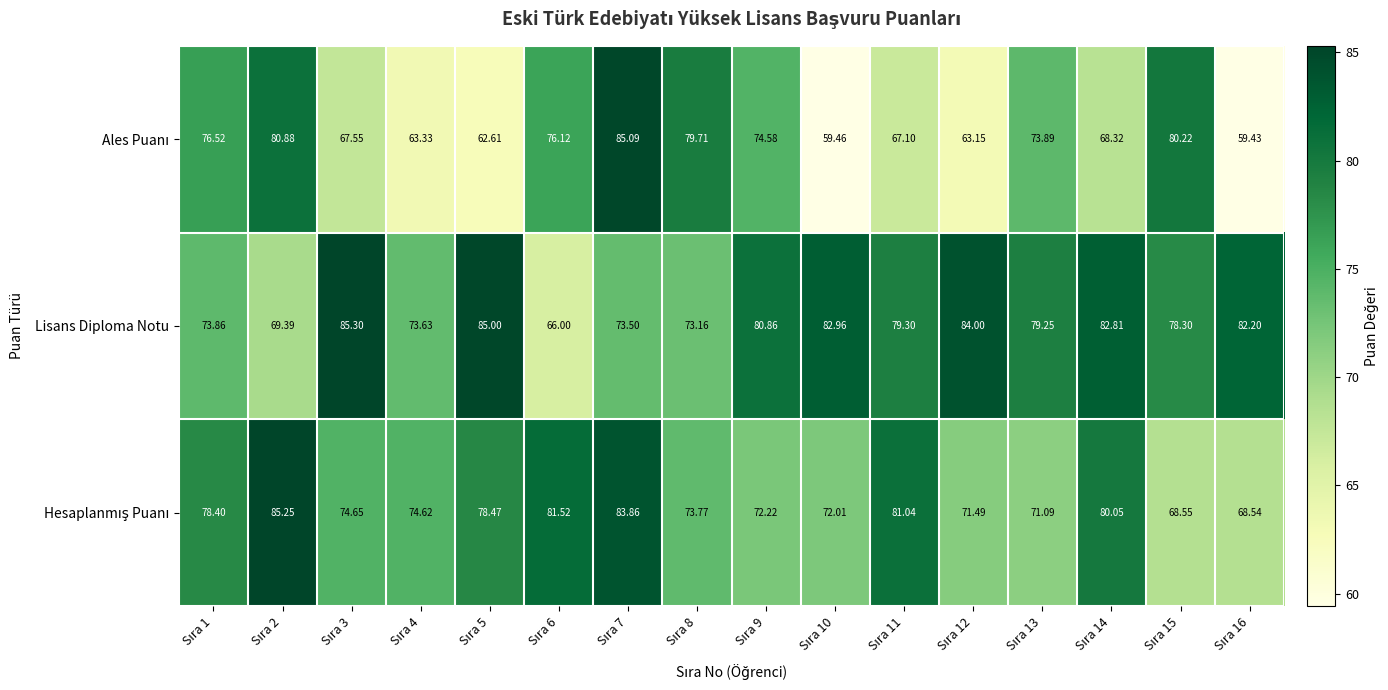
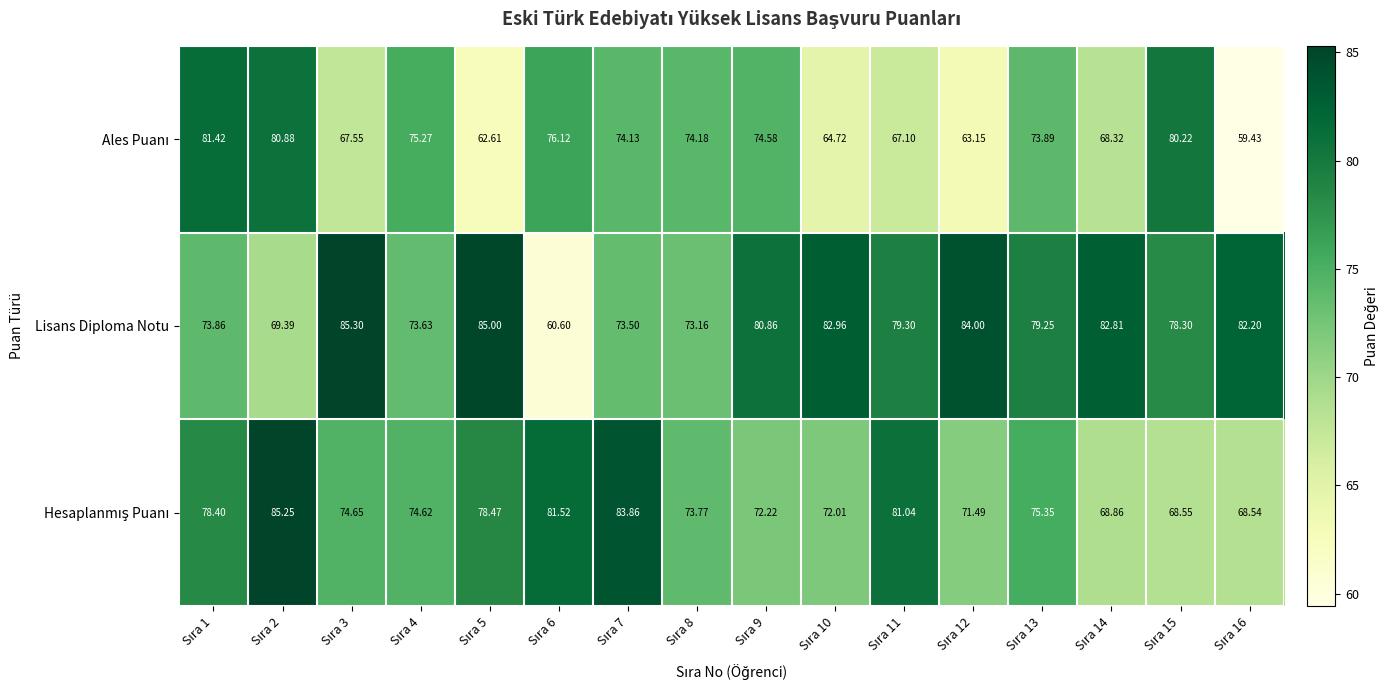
  {
    "Ales Puanı": {
-     "Sıra 1": 76.52,
+     "Sıra 1": 81.42,
      "Sıra 2": 80.88,
      "Sıra 3": 67.55,
-     "Sıra 4": 63.33,
+     "Sıra 4": 75.27,
      "Sıra 5": 62.61,
      "Sıra 6": 76.12,
-     "Sıra 7": 85.09,
-     "Sıra 8": 79.71,
+     "Sıra 7": 74.13,
+     "Sıra 8": 74.18,
      "Sıra 9": 74.58,
-     "Sıra 10": 59.46,
+     "Sıra 10": 64.72,
      "Sıra 11": 67.10,
      "Sıra 12": 63.15,
      "Sıra 13": 73.89,
      "Sıra 14": 68.32,
      "Sıra 15": 80.22,
      "Sıra 16": 59.43
    },
    "Lisans Diploma Notu": {
      "Sıra 1": 73.86,
      "Sıra 2": 69.39,
      "Sıra 3": 85.30,
      "Sıra 4": 73.63,
      "Sıra 5": 85.00,
-     "Sıra 6": 66.00,
+     "Sıra 6": 60.60,
      "Sıra 7": 73.50,
      "Sıra 8": 73.16,
      "Sıra 9": 80.86,
      "Sıra 10": 82.96,
      "Sıra 11": 79.30,
      "Sıra 12": 84.00,
      "Sıra 13": 79.25,
      "Sıra 14": 82.81,
      "Sıra 15": 78.30,
      "Sıra 16": 82.20
    },
    "Hesaplanmış Puanı": {
      "Sıra 1": 78.40,
      "Sıra 2": 85.25,
      "Sıra 3": 74.65,
      "Sıra 4": 74.62,
      "Sıra 5": 78.47,
      "Sıra 6": 81.52,
      "Sıra 7": 83.86,
      "Sıra 8": 73.77,
      "Sıra 9": 72.22,
      "Sıra 10": 72.01,
      "Sıra 11": 81.04,
      "Sıra 12": 71.49,
-     "Sıra 13": 71.09,
-     "Sıra 14": 80.05,
+     "Sıra 13": 75.35,
+     "Sıra 14": 68.86,
      "Sıra 15": 68.55,
      "Sıra 16": 68.54
    }
  }
